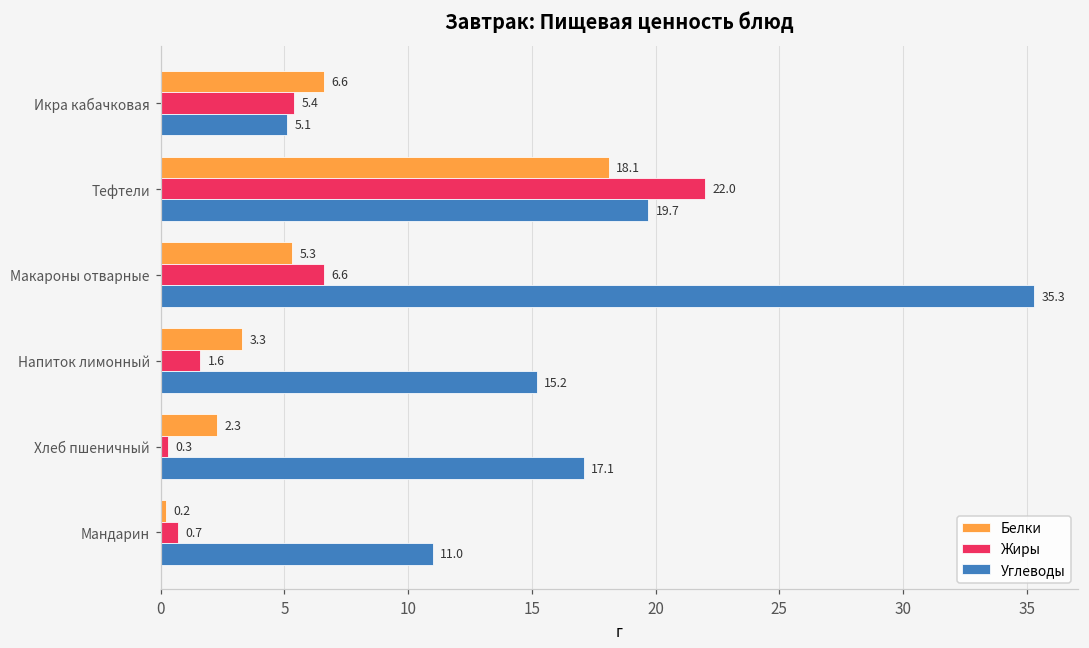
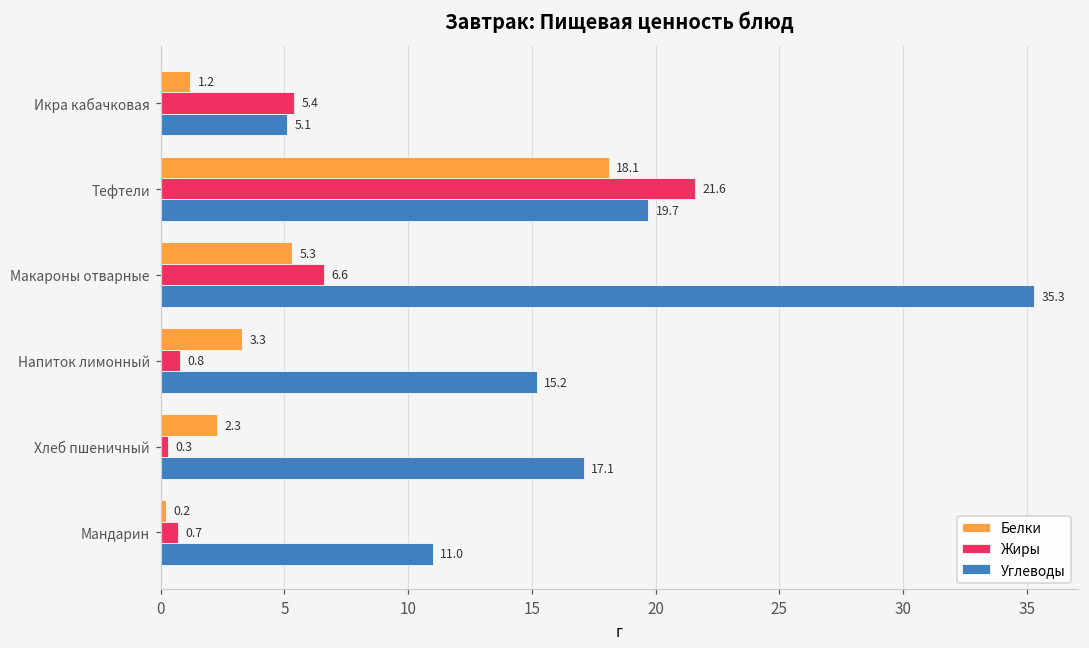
  {
    "Белки": {
-     "Икра кабачковая": 6.6,
+     "Икра кабачковая": 1.2,
      "Тефтели": 18.1,
      "Макароны отварные": 5.3,
      "Напиток лимонный": 3.3,
      "Хлеб пшеничный": 2.3,
      "Мандарин": 0.2
    },
    "Жиры": {
      "Икра кабачковая": 5.4,
-     "Тефтели": 22.0,
+     "Тефтели": 21.6,
      "Макароны отварные": 6.6,
-     "Напиток лимонный": 1.6,
+     "Напиток лимонный": 0.8,
      "Хлеб пшеничный": 0.3,
      "Мандарин": 0.7
    },
    "Углеводы": {
      "Икра кабачковая": 5.1,
      "Тефтели": 19.7,
      "Макароны отварные": 35.3,
      "Напиток лимонный": 15.2,
      "Хлеб пшеничный": 17.1,
      "Мандарин": 11.0
    }
  }
